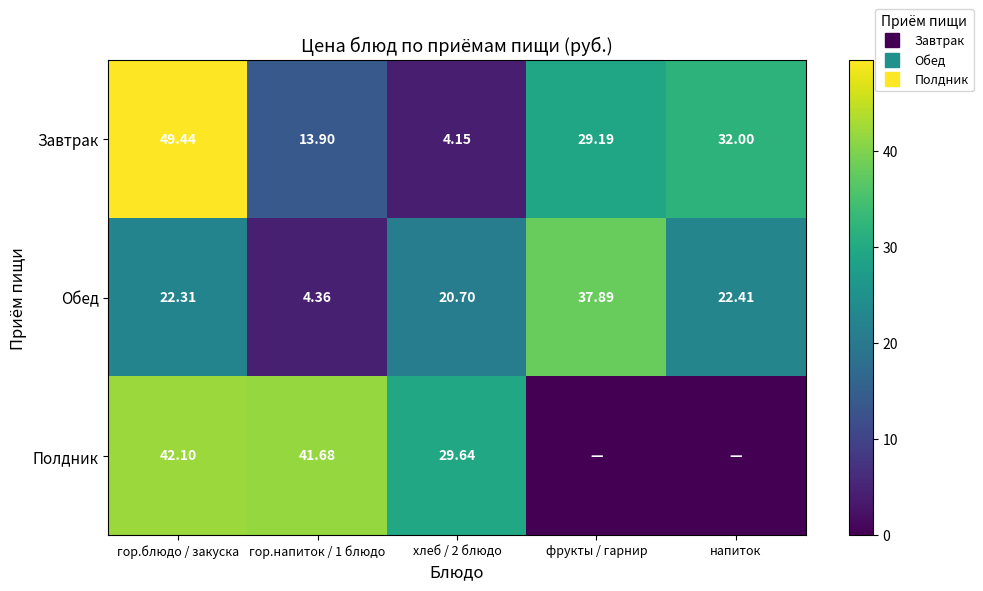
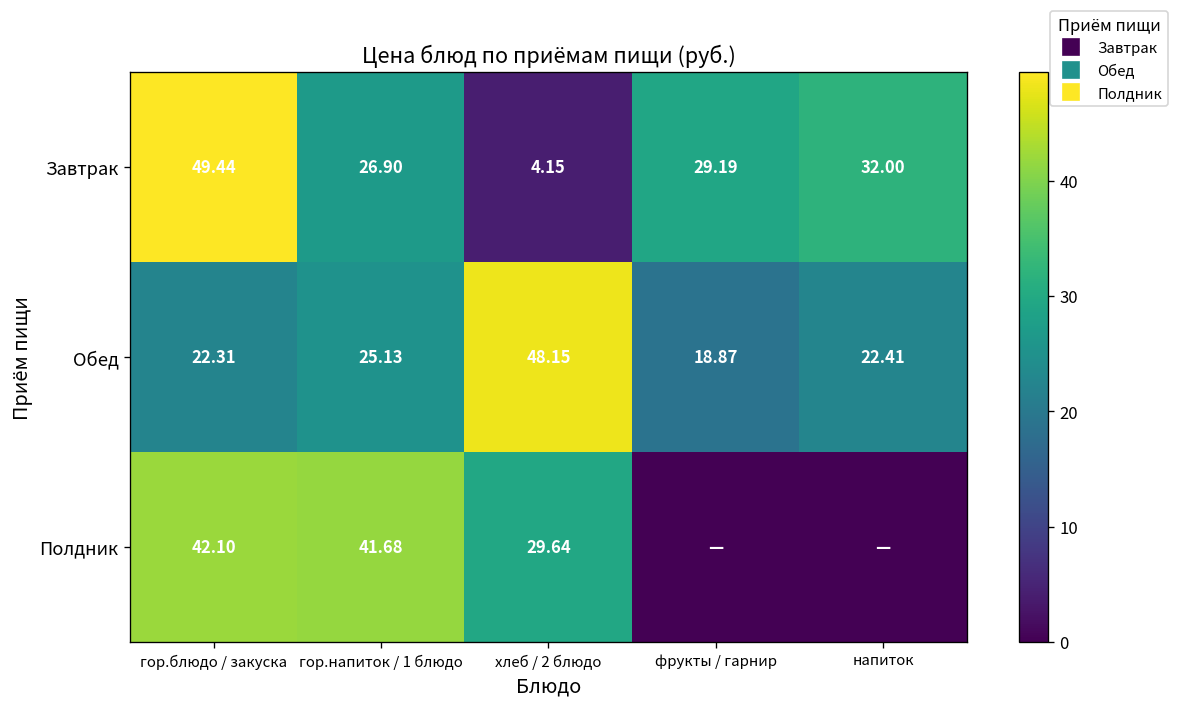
  {
    "Завтрак": {
      "гор.блюдо / закуска": 49.44,
-     "гор.напиток / 1 блюдо": 13.90,
+     "гор.напиток / 1 блюдо": 26.90,
      "хлеб / 2 блюдо": 4.15,
      "фрукты / гарнир": 29.19,
      "напиток": 32.00
    },
    "Обед": {
      "гор.блюдо / закуска": 22.31,
-     "гор.напиток / 1 блюдо": 4.36,
-     "хлеб / 2 блюдо": 20.70,
-     "фрукты / гарнир": 37.89,
+     "гор.напиток / 1 блюдо": 25.13,
+     "хлеб / 2 блюдо": 48.15,
+     "фрукты / гарнир": 18.87,
      "напиток": 22.41
    },
    "Полдник": {
      "гор.блюдо / закуска": 42.10,
      "гор.напиток / 1 блюдо": 41.68,
      "хлеб / 2 блюдо": 29.64
    }
  }
